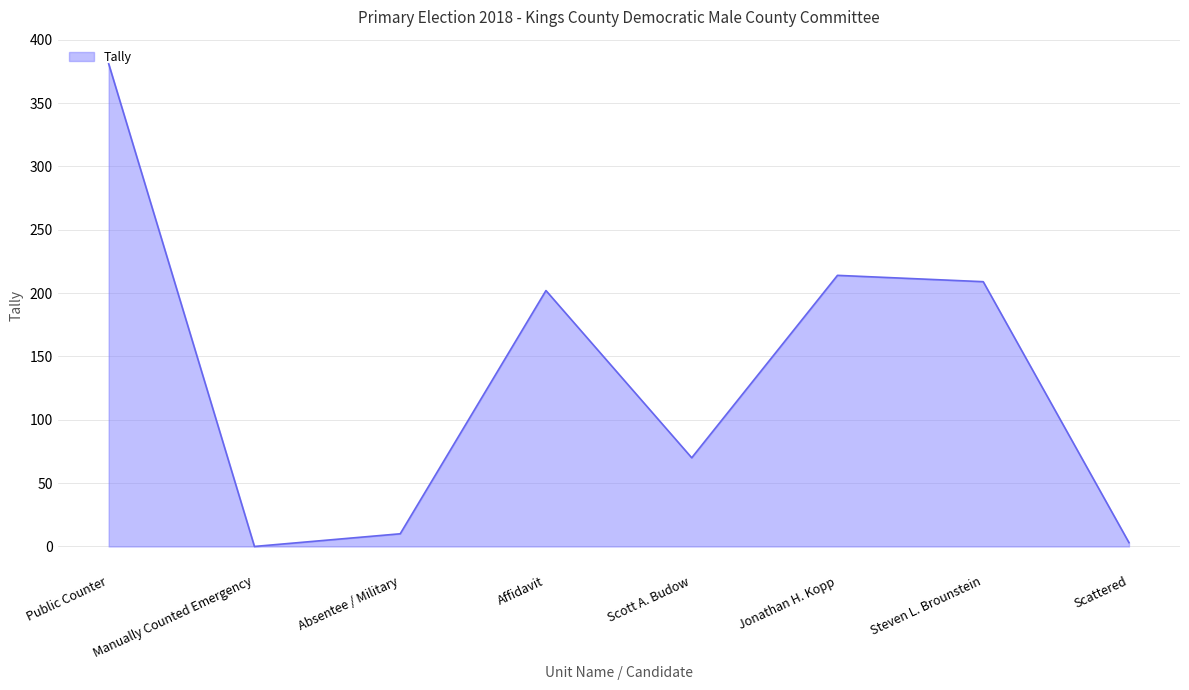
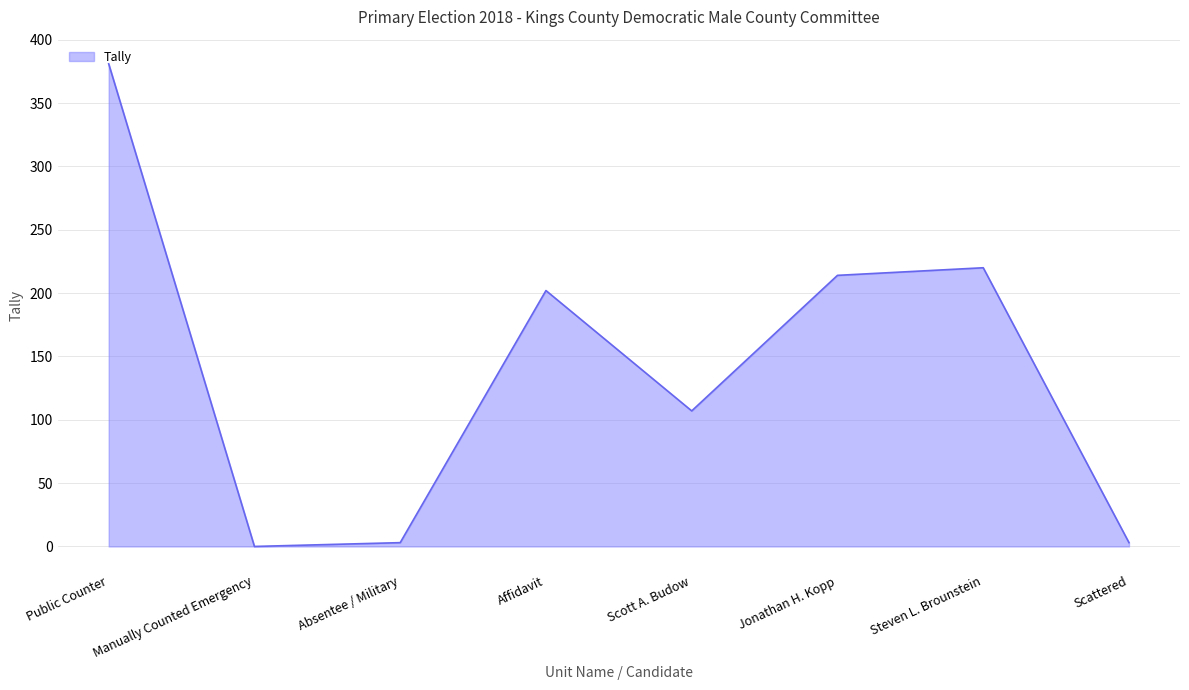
  {
    "Public Counter": 381,
    "Manually Counted Emergency": 0,
-   "Absentee / Military": 10,
+   "Absentee / Military": 3,
    "Affidavit": 202,
-   "Scott A. Budow": 70,
+   "Scott A. Budow": 107,
    "Jonathan H. Kopp": 214,
-   "Steven L. Brounstein": 209,
+   "Steven L. Brounstein": 220,
    "Scattered": 3
  }
